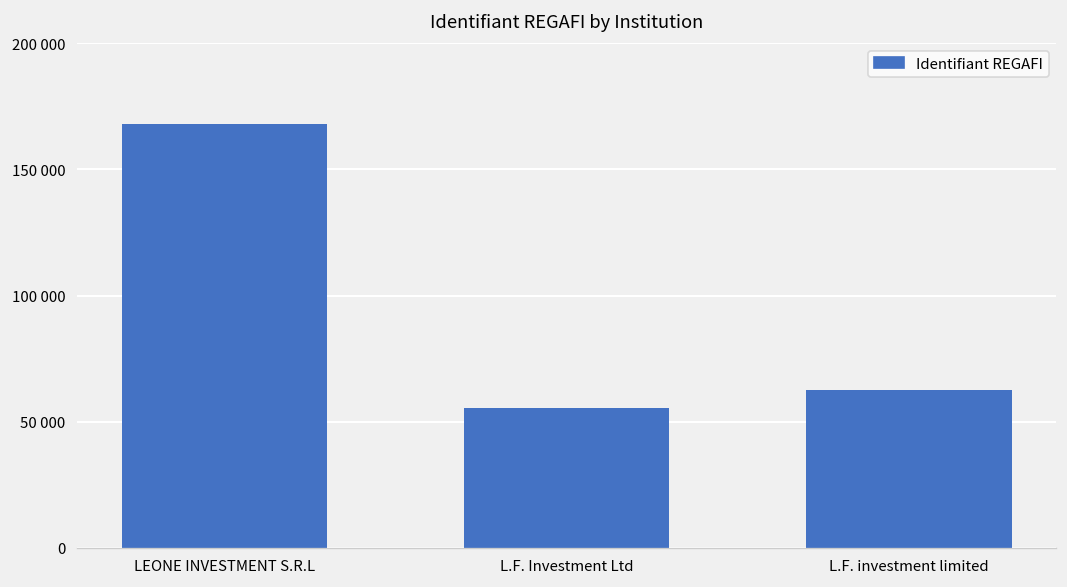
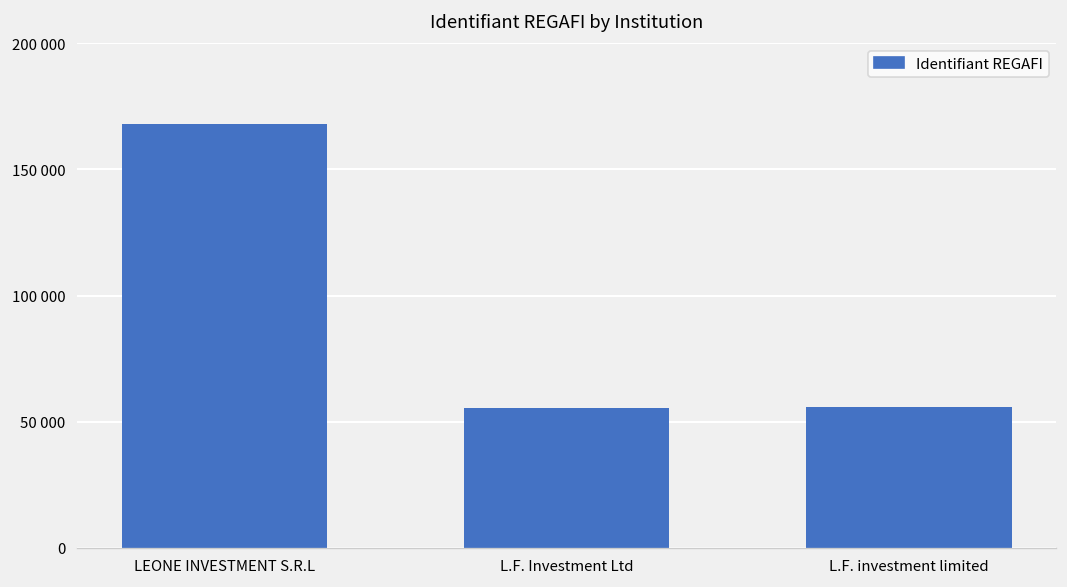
  {
    "LEONE INVESTMENT S.R.L": 168000,
    "L.F. Investment Ltd": 55000,
-   "L.F. investment limited": 63000
+   "L.F. investment limited": 56000
  }
